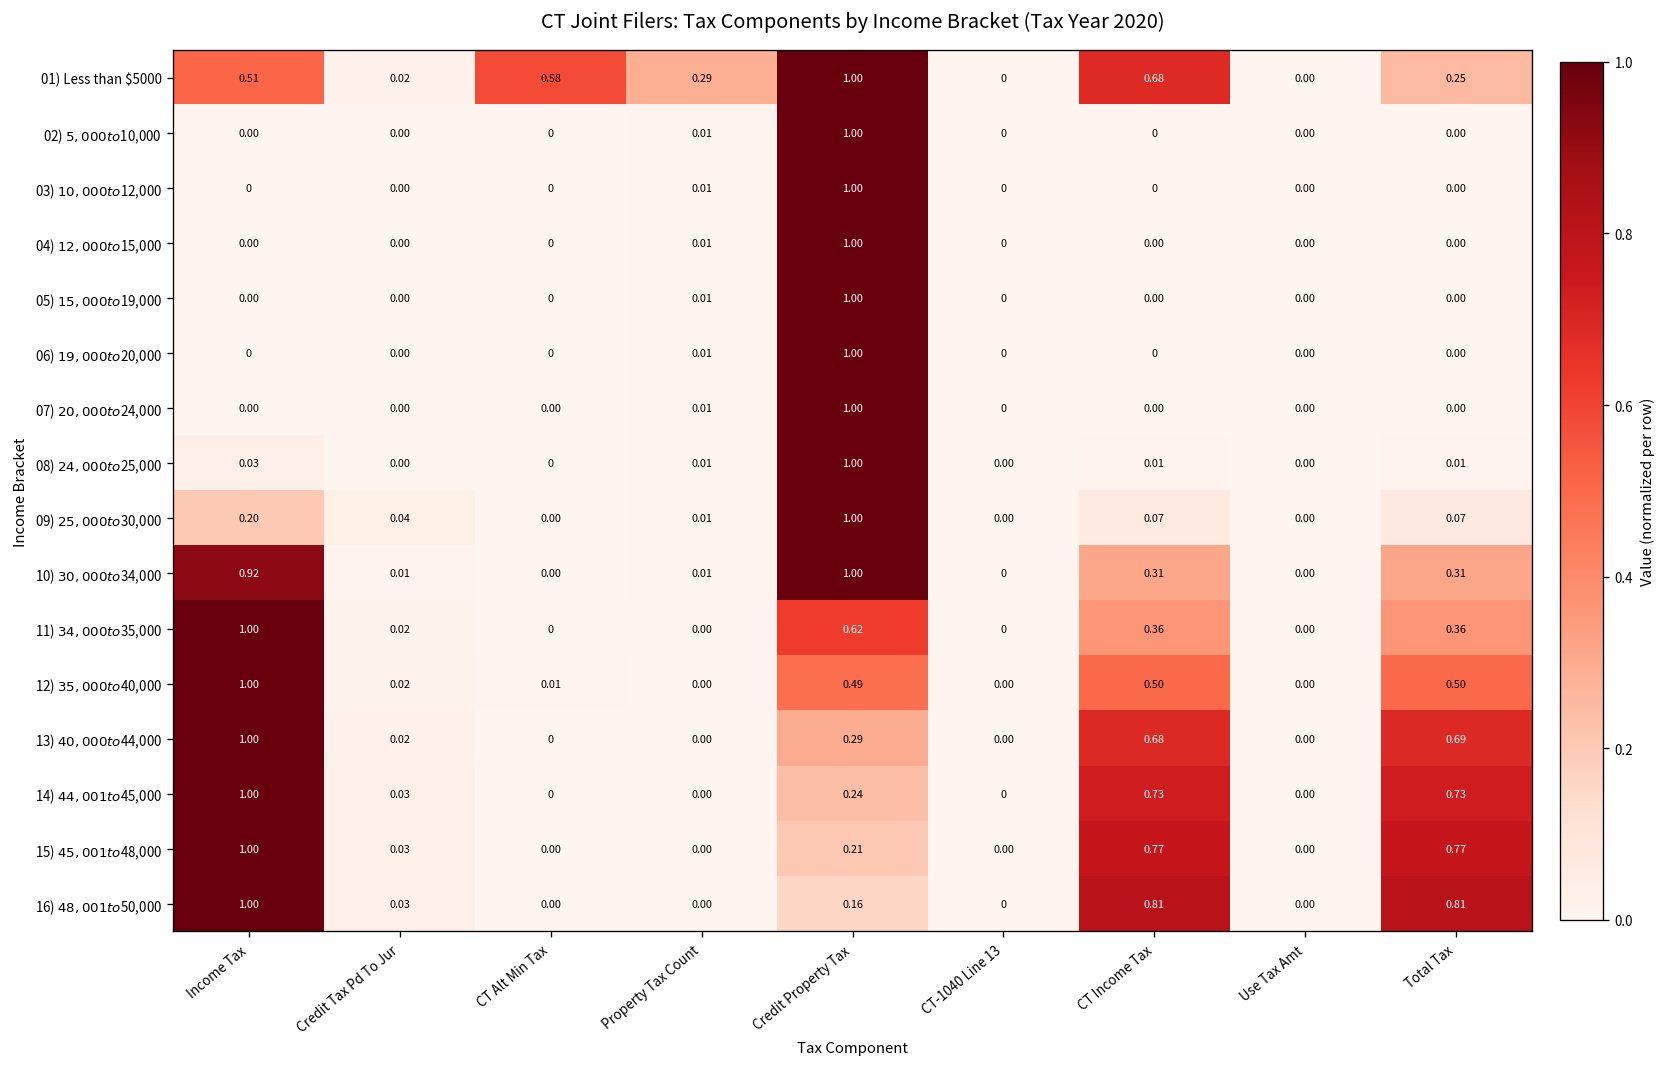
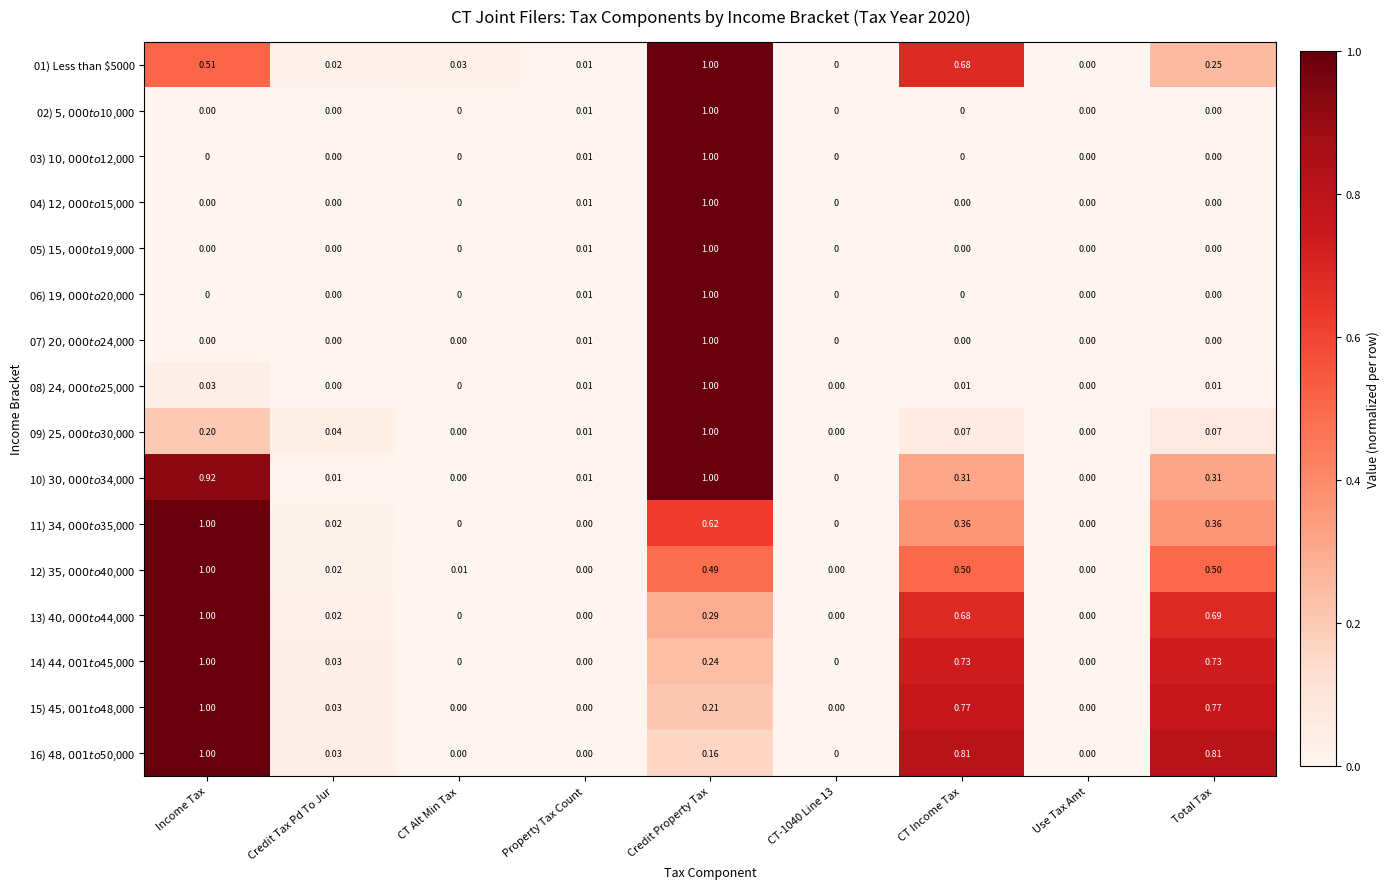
  {
    "01) Less than $5000": {
      "Income Tax": 0.51,
      "Credit Tax Pd To Jur": 0.02,
-     "CT Alt Min Tax": 0.58,
-     "Property Tax Count": 0.29,
+     "CT Alt Min Tax": 0.03,
+     "Property Tax Count": 0.01,
      "Credit Property Tax": 1.00,
      "CT-1040 Line 13": 0,
      "CT Income Tax": 0.68,
      "Use Tax Amt": 0.00,
      "Total Tax": 0.25
    }
  }
